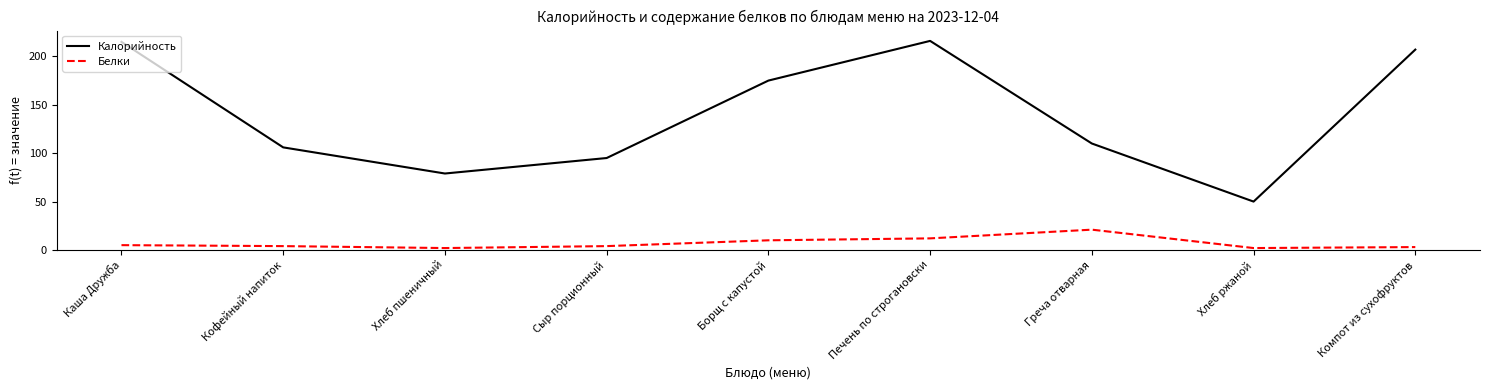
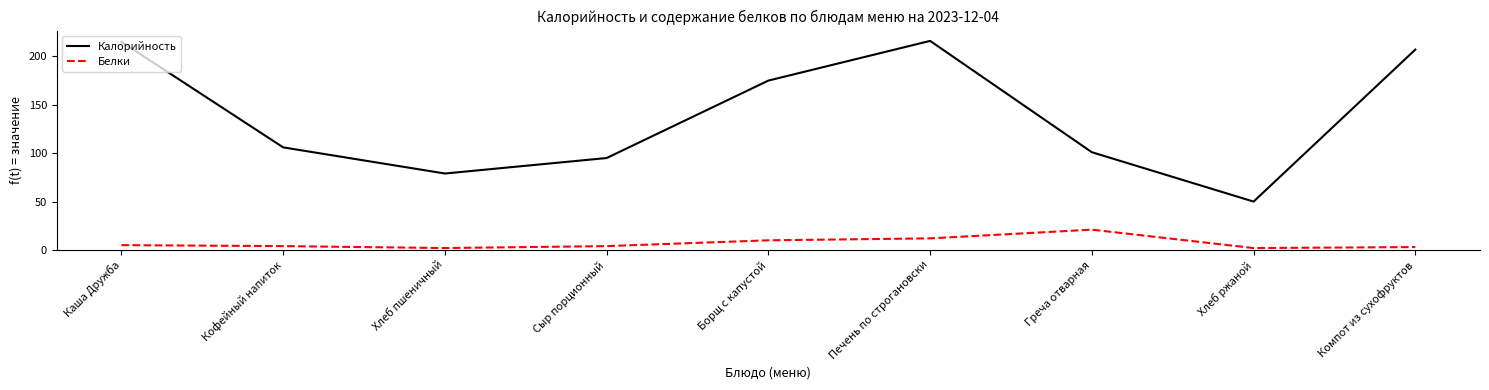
  {
    "Калорийность": {
      "Кофейный напиток": 110,
      "Хлеб пшеничный": 80,
      "Сыр порционный": 100,
      "Борщ с капустой": 180,
      "Печень по строгановски": 220,
-     "Греча отварная": 110,
+     "Греча отварная": 100,
      "Хлеб ржаной": 50,
      "Компот из сухофруктов": 210
    },
    "Белки": {
      "Каша Дружба": 10,
      "Кофейный напиток": 0,
      "Хлеб пшеничный": 0,
      "Сыр порционный": 0,
      "Борщ с капустой": 10,
      "Печень по строгановски": 10,
      "Греча отварная": 20,
      "Хлеб ржаной": 0,
      "Компот из сухофруктов": 0
    }
  }
